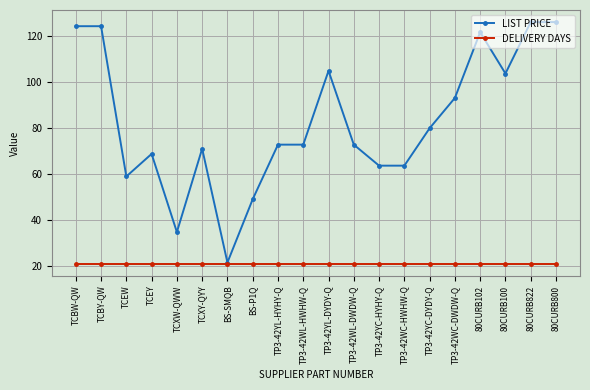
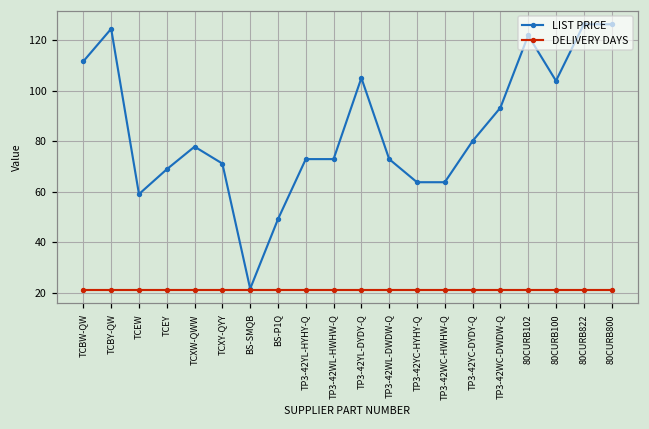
  {
    "LIST PRICE": {
-     "TCBW-QW": 124,
+     "TCBW-QW": 112,
      "TCBY-QW": 124,
      "TCEW": 59,
      "TCEY": 69,
-     "TCXW-QWW": 35,
+     "TCXW-QWW": 78,
      "TCXY-QYY": 71,
      "BS-P1Q": 49,
      "TP3-42YL-HYHY-Q": 73,
      "TP3-42WL-HWHW-Q": 73,
      "TP3-42YL-DYDY-Q": 105,
      "TP3-42WL-DWDW-Q": 73,
      "TP3-42YC-HYHY-Q": 64,
      "TP3-42WC-HWHW-Q": 64,
      "TP3-42YC-DYDY-Q": 80,
      "TP3-42WC-DWDW-Q": 93,
      "80CURB100": 104
    },
    "DELIVERY DAYS": {
      "TCBW-QW": 21,
      "TCBY-QW": 21,
      "TCEW": 21,
      "TCEY": 21,
      "TCXW-QWW": 21,
      "TCXY-QYY": 21,
      "BS-P1Q": 21,
      "TP3-42YL-HYHY-Q": 21,
      "TP3-42WL-HWHW-Q": 21,
      "TP3-42YL-DYDY-Q": 21,
      "TP3-42WL-DWDW-Q": 21,
      "TP3-42YC-HYHY-Q": 21,
      "TP3-42WC-HWHW-Q": 21,
      "TP3-42YC-DYDY-Q": 21,
      "TP3-42WC-DWDW-Q": 21,
      "80CURB102": 21,
      "80CURB100": 21,
      "80CURB822": 21,
      "80CURB800": 21
    }
  }
